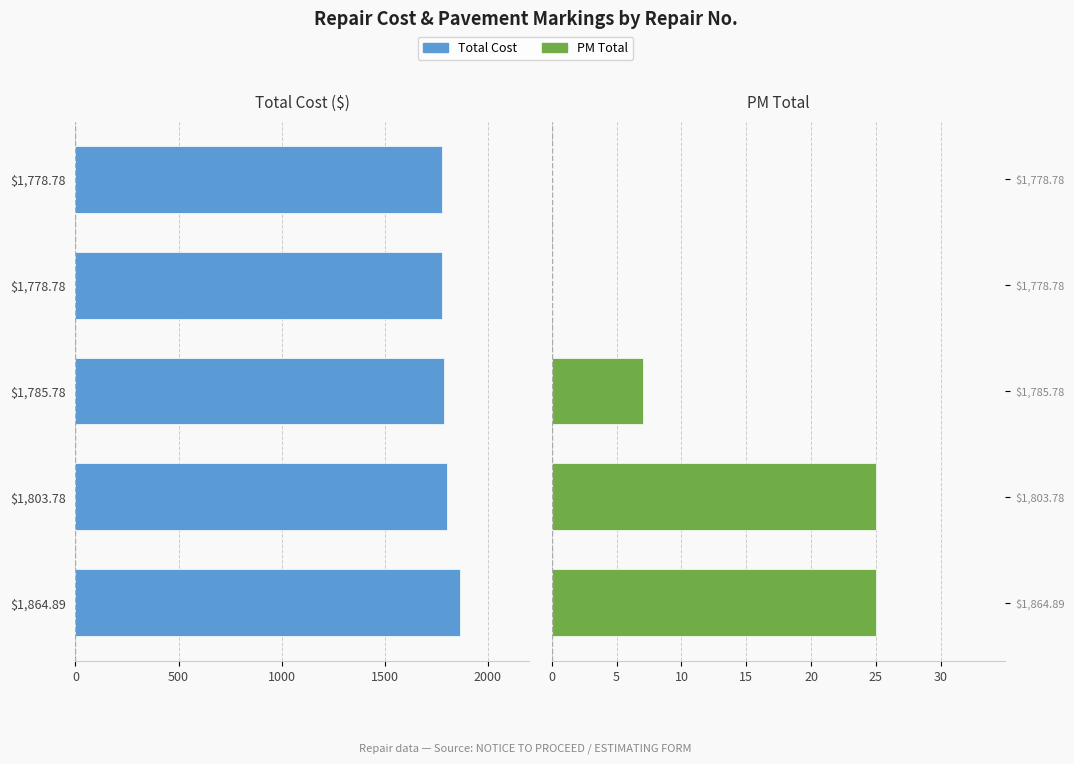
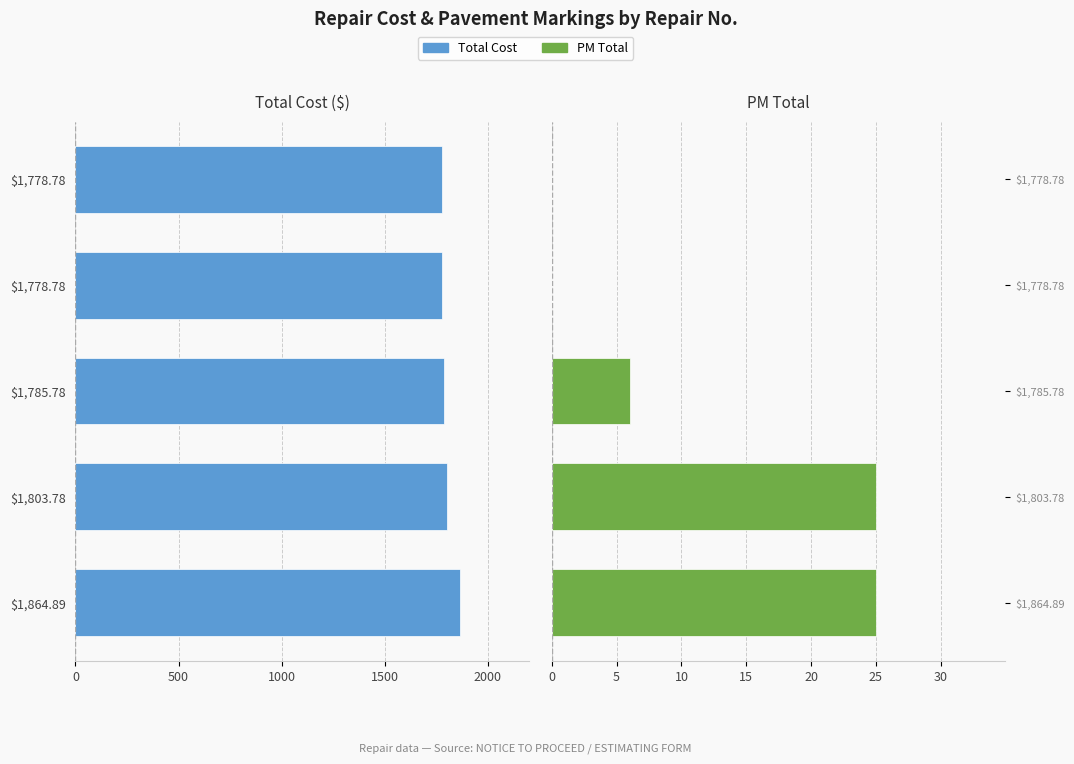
  {
    "PM Total": {
-     "$1,785.78": 7,
+     "$1,785.78": 6,
      "$1,803.78": 25,
      "$1,864.89": 25
    }
  }
